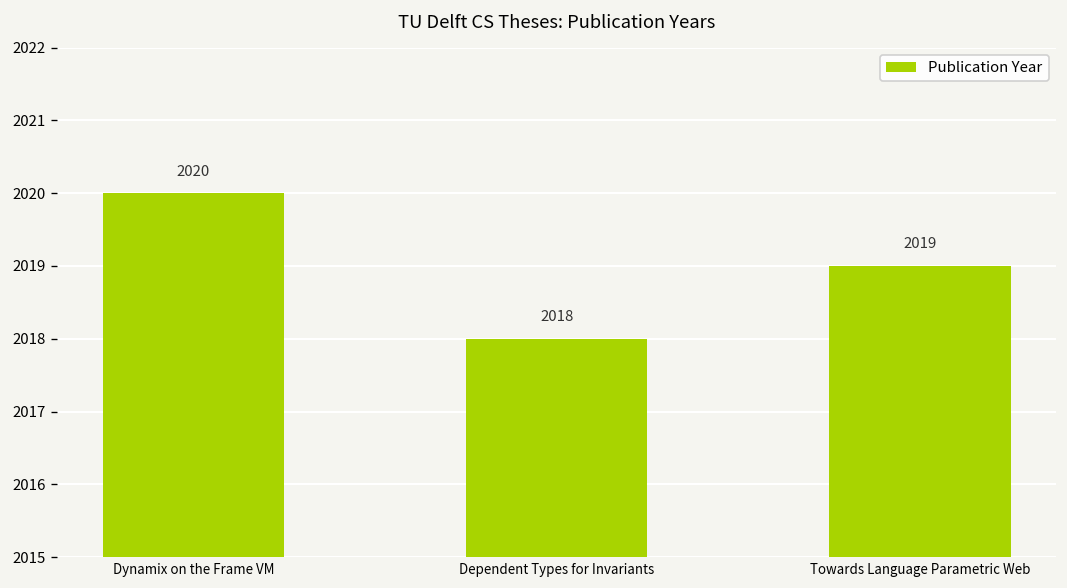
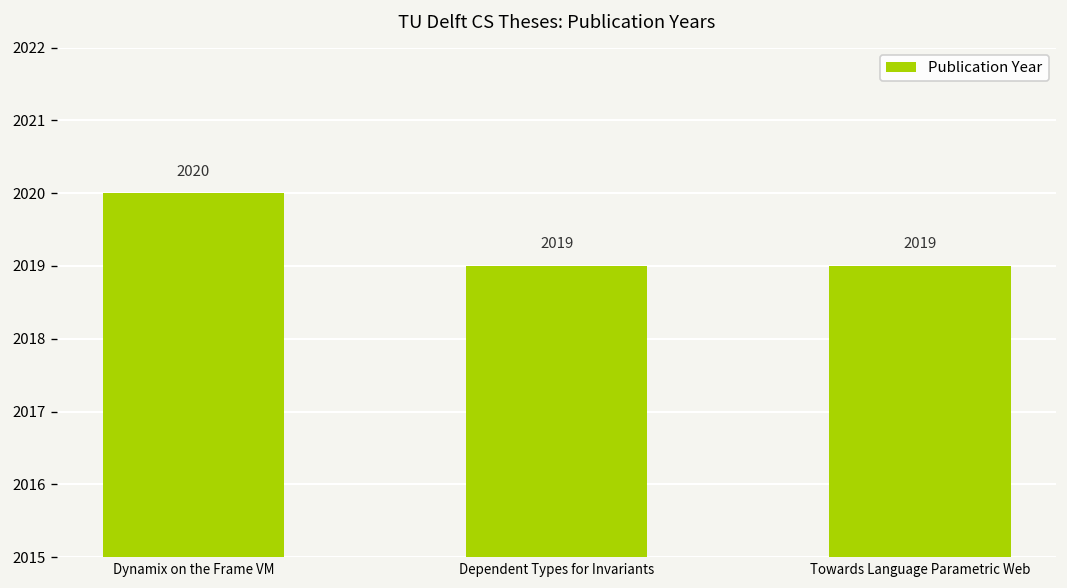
  {
    "Dynamix on the Frame VM": 2020,
-   "Dependent Types for Invariants": 2018,
+   "Dependent Types for Invariants": 2019,
    "Towards Language Parametric Web": 2019
  }
